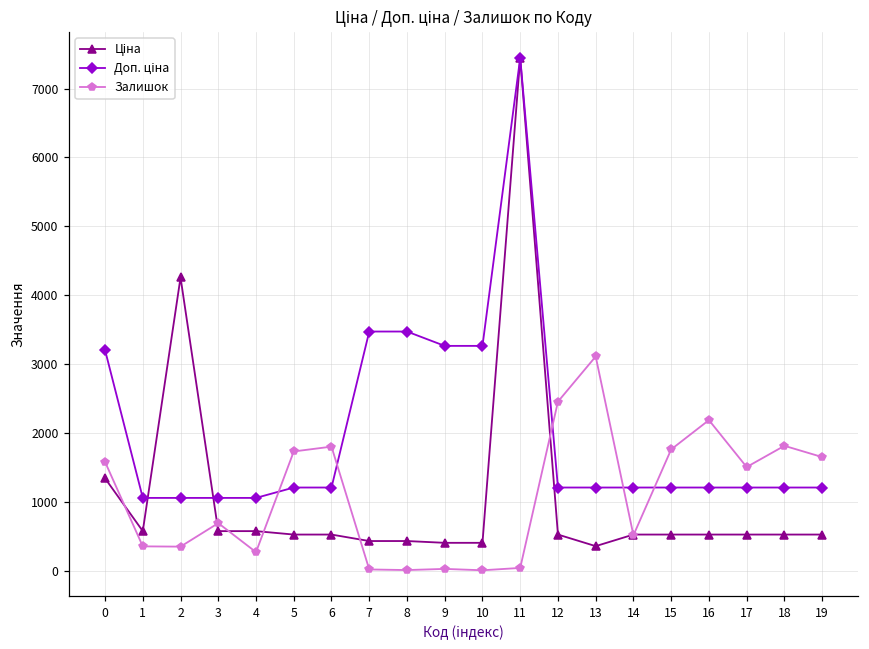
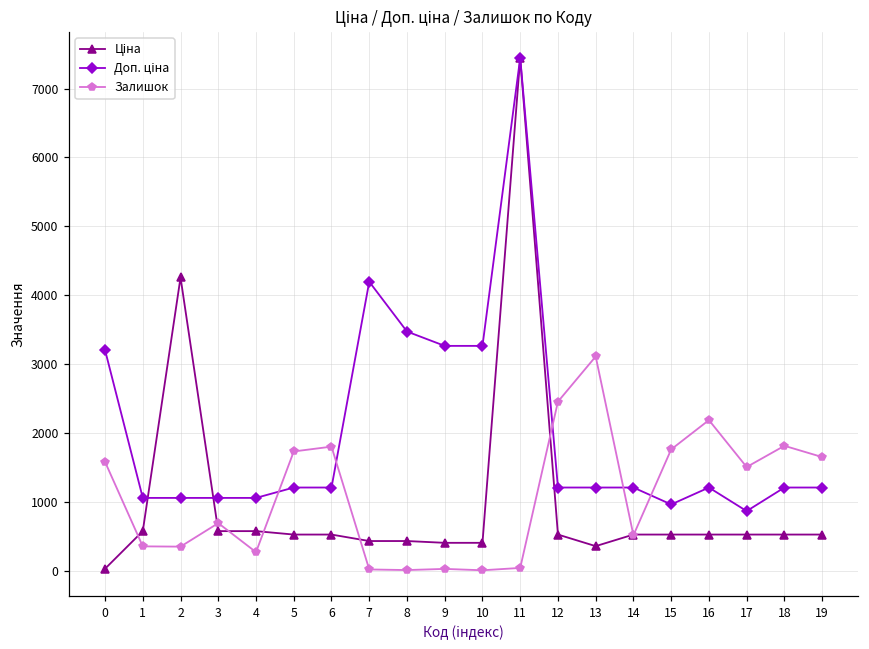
  {
    "Ціна": {
-     "0": 1300,
+     "0": 0,
      "1": 600,
      "2": 4300,
      "3": 600,
      "4": 600,
      "5": 500,
      "6": 500,
      "7": 400,
      "8": 400,
      "9": 400,
      "10": 400,
      "12": 500,
      "13": 400,
      "15": 500,
      "16": 500,
      "17": 500,
      "18": 500,
      "19": 500
    },
    "Доп. ціна": {
      "0": 3200,
      "1": 1100,
      "2": 1100,
      "3": 1100,
      "4": 1100,
      "5": 1200,
      "6": 1200,
-     "7": 3500,
+     "7": 4200,
      "8": 3500,
      "9": 3300,
      "10": 3300,
      "12": 1200,
      "13": 1200,
      "14": 1200,
-     "15": 1200,
+     "15": 1000,
      "16": 1200,
-     "17": 1200,
+     "17": 900,
      "18": 1200,
      "19": 1200
    },
    "Залишок": {
      "0": 1600,
      "1": 400,
      "2": 400,
      "3": 700,
      "4": 300,
      "5": 1700,
      "6": 1800,
      "7": 0,
      "8": 0,
      "9": 0,
      "10": 0,
      "11": 0,
      "12": 2500,
      "13": 3100,
      "15": 1800,
      "16": 2200,
      "17": 1500,
      "18": 1800,
      "19": 1700
    }
  }
